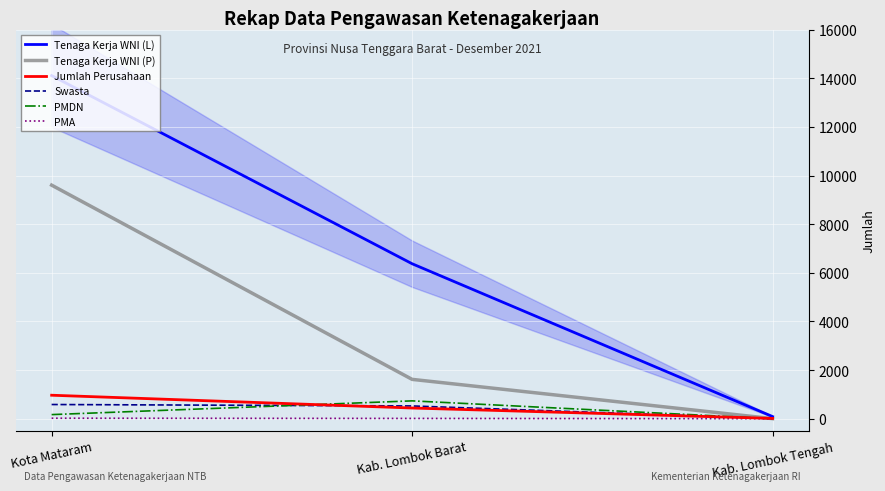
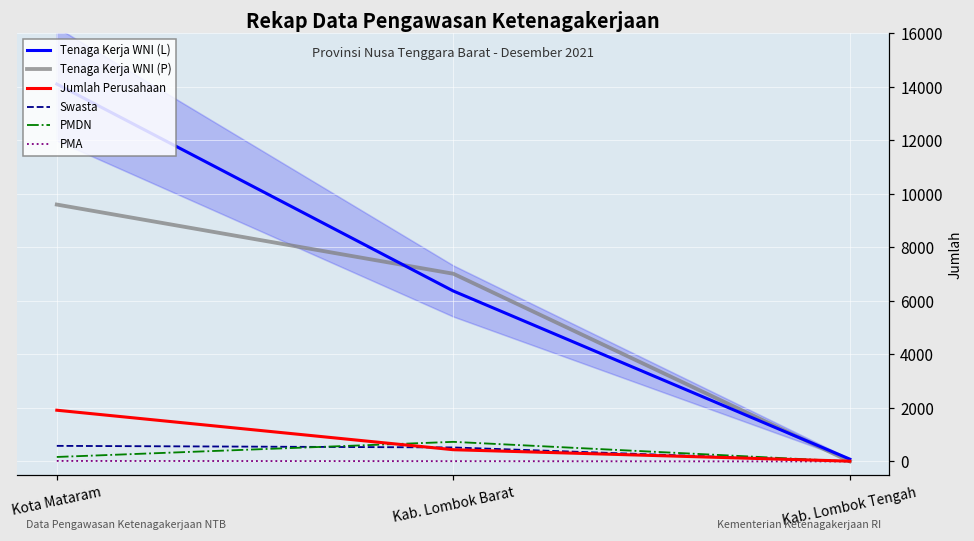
  {
    "Tenaga Kerja WNI (P)": {
      "Kota Mataram": 9600,
-     "Kab. Lombok Barat": 1600
+     "Kab. Lombok Barat": 7000
    },
    "Jumlah Perusahaan": {
-     "Kota Mataram": 1000
+     "Kota Mataram": 1900
    },
    "Swasta": {
      "Kota Mataram": 600
    },
    "PMDN": {
      "Kota Mataram": 200,
      "Kab. Lombok Barat": 700
    },
    "PMA": {
      "Kota Mataram": 0,
      "Kab. Lombok Barat": 0
    }
  }
